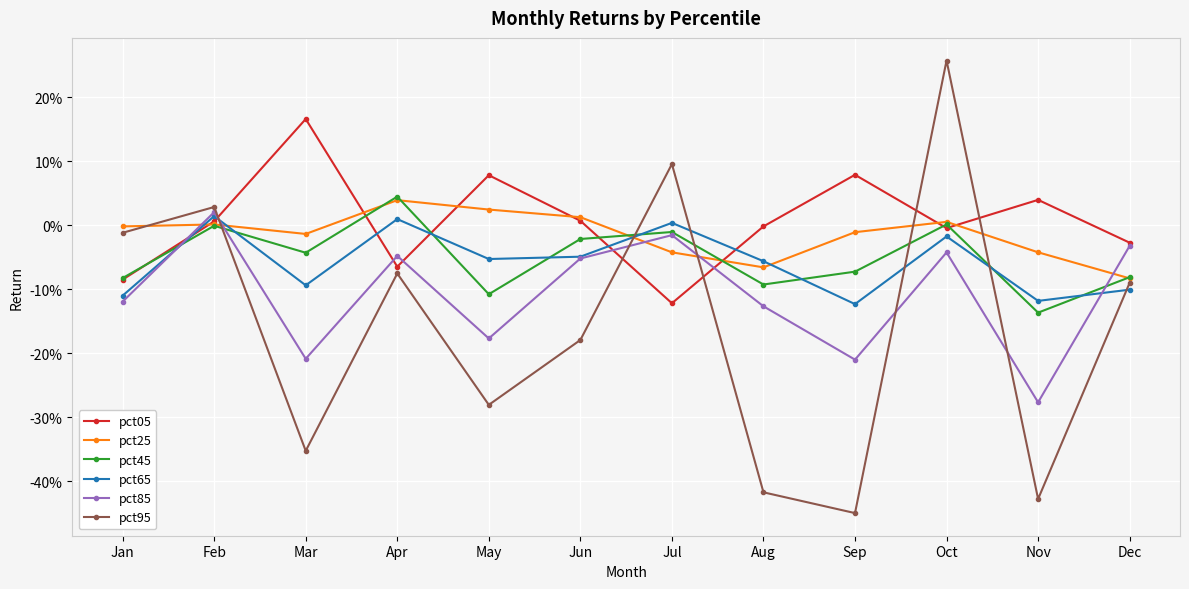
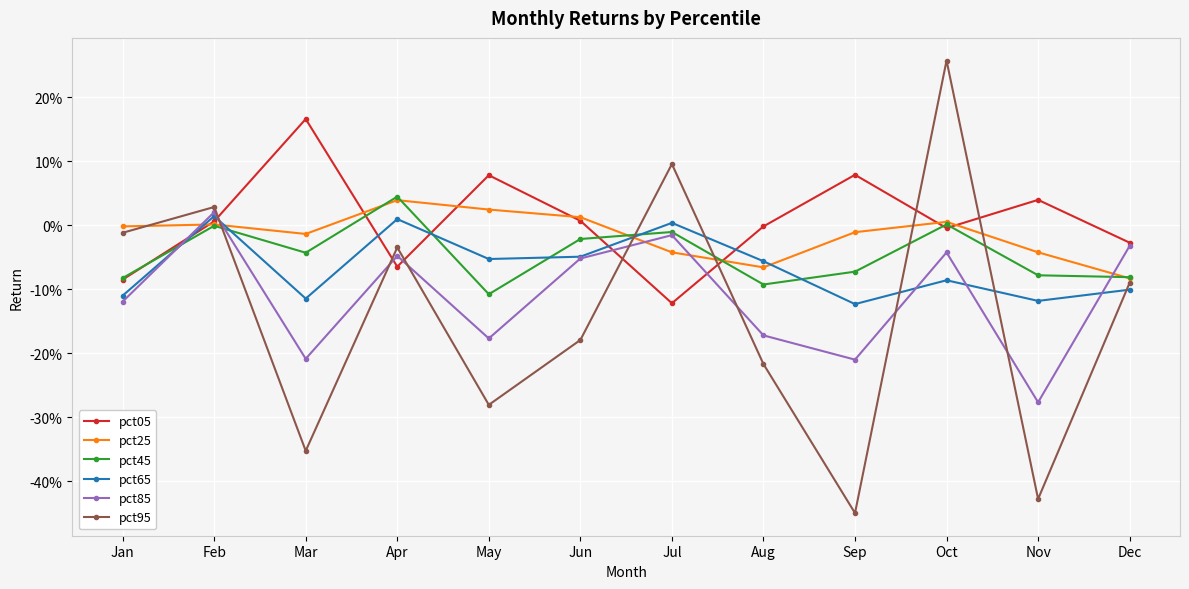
  {
    "pct05": {
      "Feb": "1%",
      "Mar": "17%",
      "Apr": "-6%",
      "May": "8%",
      "Jun": "1%",
      "Jul": "-12%",
      "Aug": "0%",
      "Sep": "8%",
      "Oct": "0%",
      "Nov": "4%",
      "Dec": "-3%"
    },
    "pct25": {
      "Jan": "0%",
      "Mar": "-1%",
      "Apr": "4%",
      "May": "2%",
      "Jun": "1%",
      "Jul": "-4%",
      "Aug": "-7%",
      "Sep": "-1%",
      "Nov": "-4%"
    },
    "pct45": {
      "Mar": "-4%",
      "Apr": "4%",
      "May": "-11%",
      "Jun": "-2%",
      "Jul": "-1%",
      "Aug": "-9%",
      "Sep": "-7%",
-     "Nov": "-14%"
+     "Nov": "-8%"
    },
    "pct65": {
      "Jan": "-11%",
      "Feb": "1%",
-     "Mar": "-9%",
+     "Mar": "-11%",
      "Apr": "1%",
      "May": "-5%",
      "Jul": "0%",
      "Aug": "-6%",
      "Sep": "-12%",
-     "Oct": "-2%",
+     "Oct": "-9%",
      "Nov": "-12%",
      "Dec": "-10%"
    },
    "pct85": {
      "Jan": "-12%",
      "Feb": "2%",
      "Mar": "-21%",
      "Apr": "-5%",
      "May": "-18%",
      "Jul": "-2%",
-     "Aug": "-13%",
+     "Aug": "-17%",
      "Sep": "-21%",
      "Oct": "-4%",
      "Nov": "-28%",
      "Dec": "-3%"
    },
    "pct95": {
      "Jan": "-1%",
      "Feb": "3%",
      "Mar": "-35%",
-     "Apr": "-8%",
+     "Apr": "-3%",
      "May": "-28%",
      "Jun": "-18%",
      "Jul": "10%",
-     "Aug": "-42%",
+     "Aug": "-22%",
      "Sep": "-45%",
      "Oct": "26%",
      "Nov": "-43%",
      "Dec": "-9%"
    }
  }
